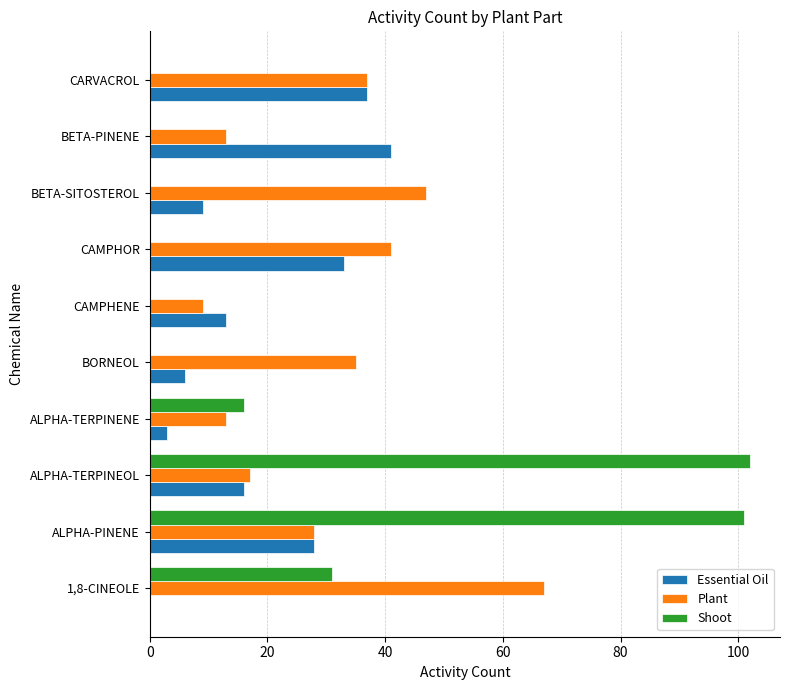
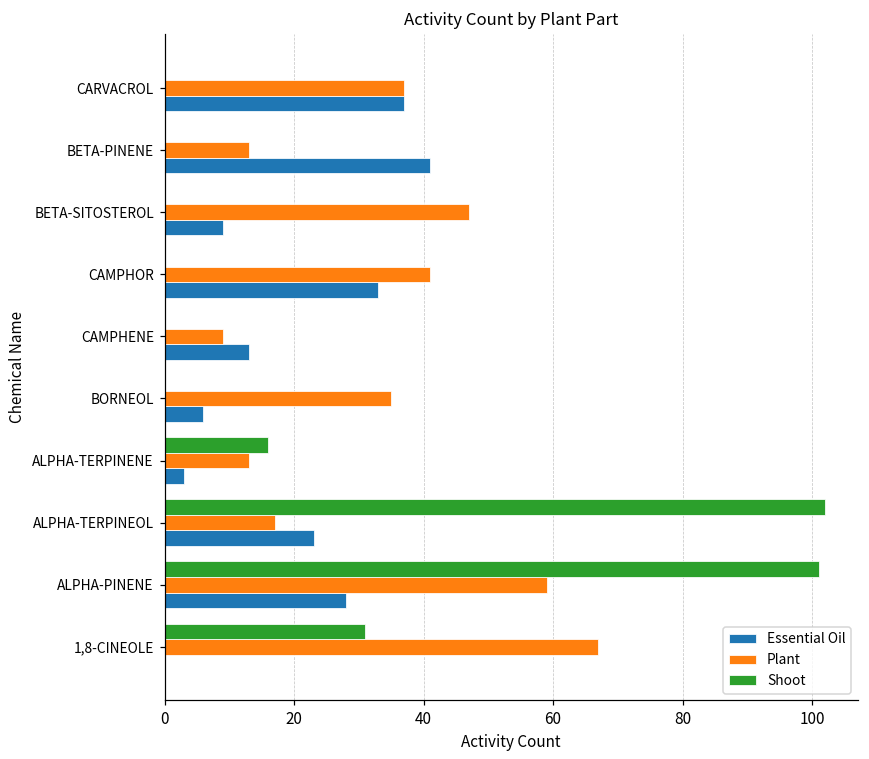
  {
    "Essential Oil": {
      "CARVACROL": 37,
      "BETA-PINENE": 41,
      "BETA-SITOSTEROL": 9,
      "CAMPHOR": 33,
      "CAMPHENE": 13,
      "BORNEOL": 6,
      "ALPHA-TERPINENE": 3,
-     "ALPHA-TERPINEOL": 16,
+     "ALPHA-TERPINEOL": 23,
      "ALPHA-PINENE": 28,
      "1,8-CINEOLE": 0
    },
    "Plant": {
      "CARVACROL": 37,
      "BETA-PINENE": 13,
      "BETA-SITOSTEROL": 47,
      "CAMPHOR": 41,
      "CAMPHENE": 9,
      "BORNEOL": 35,
      "ALPHA-TERPINENE": 13,
      "ALPHA-TERPINEOL": 17,
-     "ALPHA-PINENE": 28,
+     "ALPHA-PINENE": 59,
      "1,8-CINEOLE": 67
    },
    "Shoot": {
      "CARVACROL": 0,
      "BETA-PINENE": 0,
      "BETA-SITOSTEROL": 0,
      "CAMPHOR": 0,
      "CAMPHENE": 0,
      "BORNEOL": 0,
      "ALPHA-TERPINENE": 16,
      "ALPHA-TERPINEOL": 102,
      "ALPHA-PINENE": 101,
      "1,8-CINEOLE": 31
    }
  }
